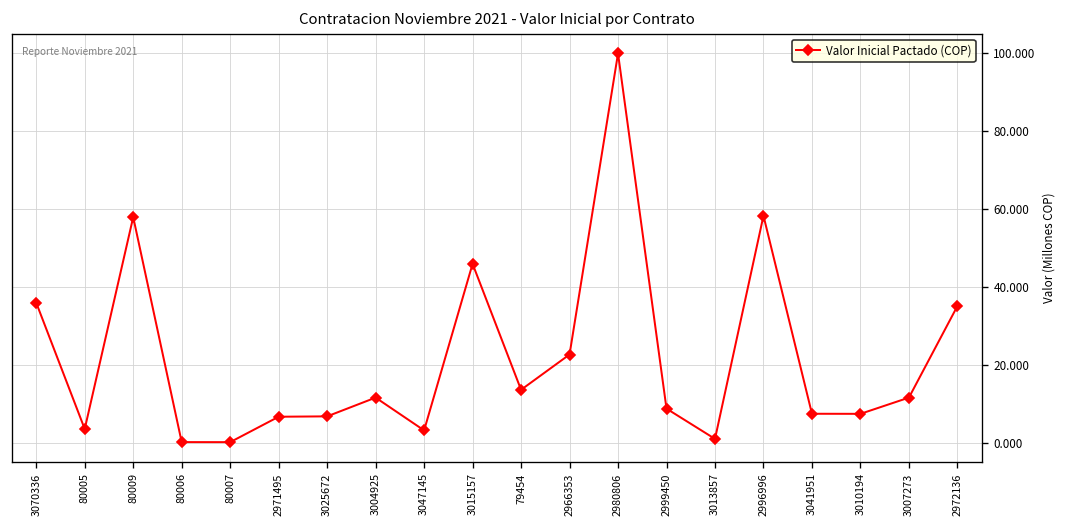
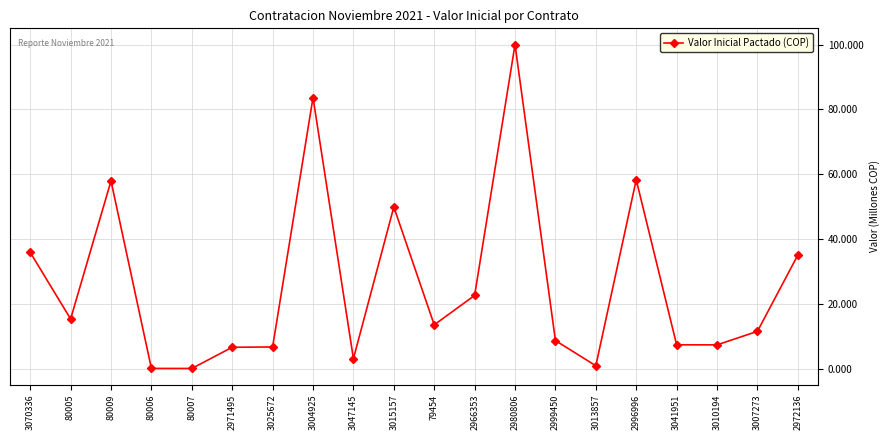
  {
    "3070336": 36,
-   "80005": 4,
+   "80005": 15,
    "80009": 58,
    "80006": 0,
    "80007": 0,
    "2971495": 7,
    "3025672": 7,
-   "3004925": 12,
+   "3004925": 84,
    "3047145": 3,
-   "3015157": 46,
+   "3015157": 50,
    "79454": 14,
    "2966353": 23,
    "2980806": 100,
    "2999450": 9,
    "3013857": 1,
    "2996996": 58,
    "3041951": 8,
    "3010194": 8,
    "3007273": 12,
    "2972136": 35
  }
